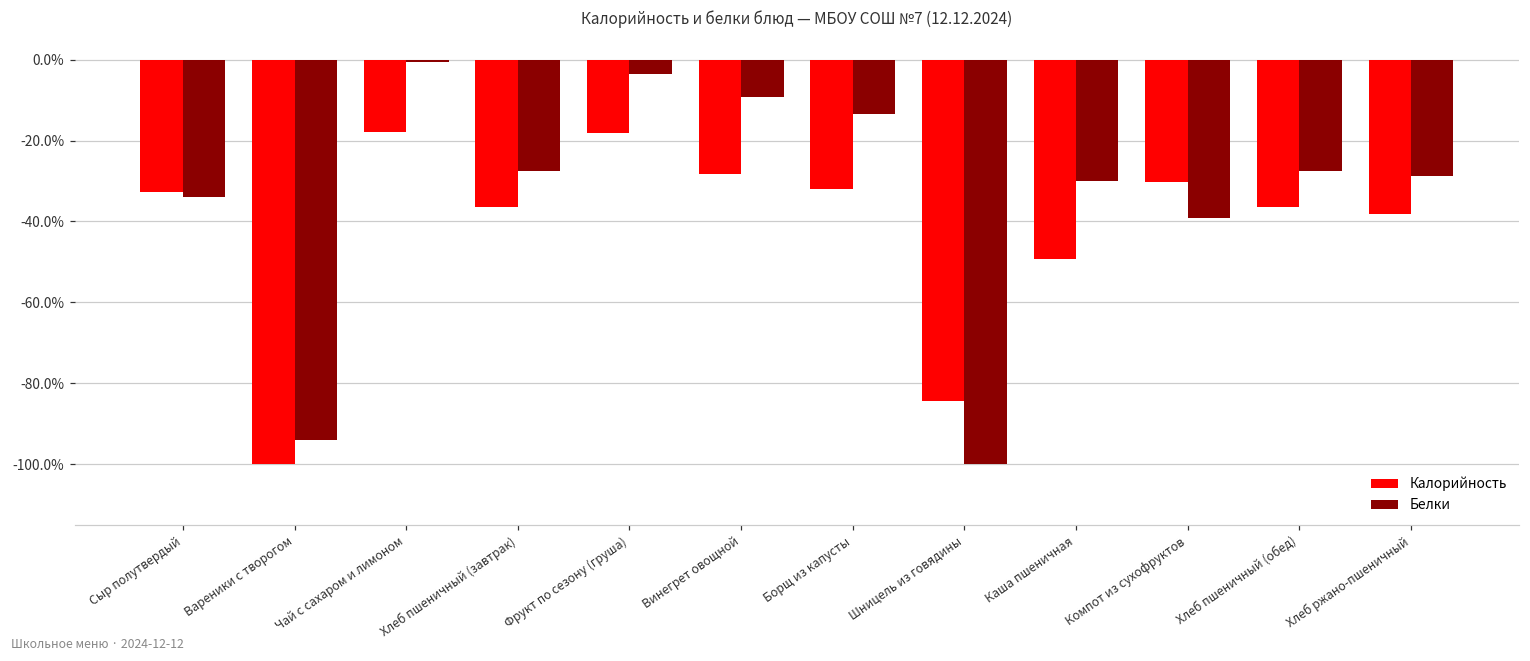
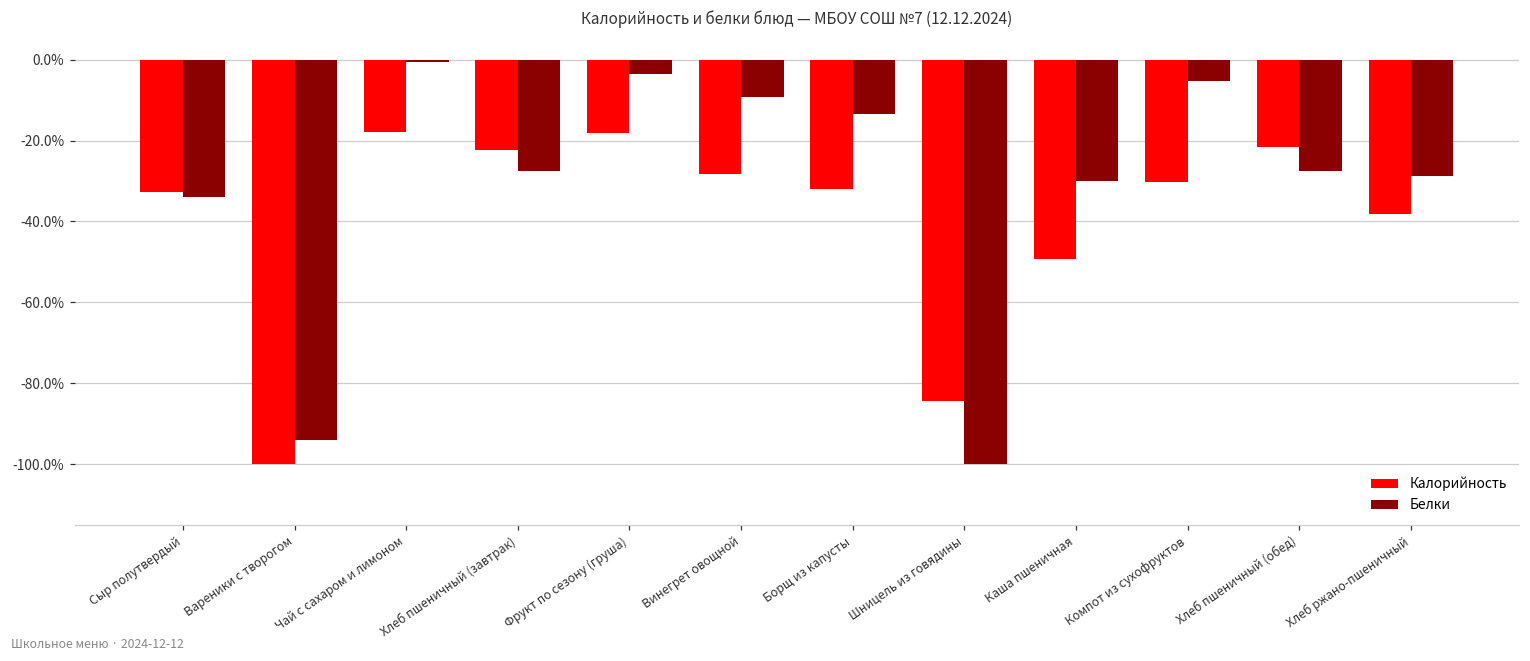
  {
    "Калорийность": {
      "Сыр полутвердый": "-33%",
      "Вареники с творогом": "-100%",
      "Чай с сахаром и лимоном": "-18%",
-     "Хлеб пшеничный (завтрак)": "-36%",
+     "Хлеб пшеничный (завтрак)": "-22%",
      "Фрукт по сезону (груша)": "-18%",
      "Винегрет овощной": "-28%",
      "Борщ из капусты": "-32%",
      "Шницель из говядины": "-84%",
      "Каша пшеничная": "-49%",
      "Компот из сухофруктов": "-30%",
-     "Хлеб пшеничный (обед)": "-36%",
+     "Хлеб пшеничный (обед)": "-21%",
      "Хлеб ржано-пшеничный": "-38%"
    },
    "Белки": {
      "Сыр полутвердый": "-34%",
      "Вареники с творогом": "-94%",
      "Хлеб пшеничный (завтрак)": "-28%",
      "Фрукт по сезону (груша)": "-3%",
      "Винегрет овощной": "-9%",
      "Борщ из капусты": "-13%",
      "Шницель из говядины": "-100%",
      "Каша пшеничная": "-30%",
-     "Компот из сухофруктов": "-39%",
+     "Компот из сухофруктов": "-5%",
      "Хлеб пшеничный (обед)": "-28%",
      "Хлеб ржано-пшеничный": "-29%"
    }
  }
